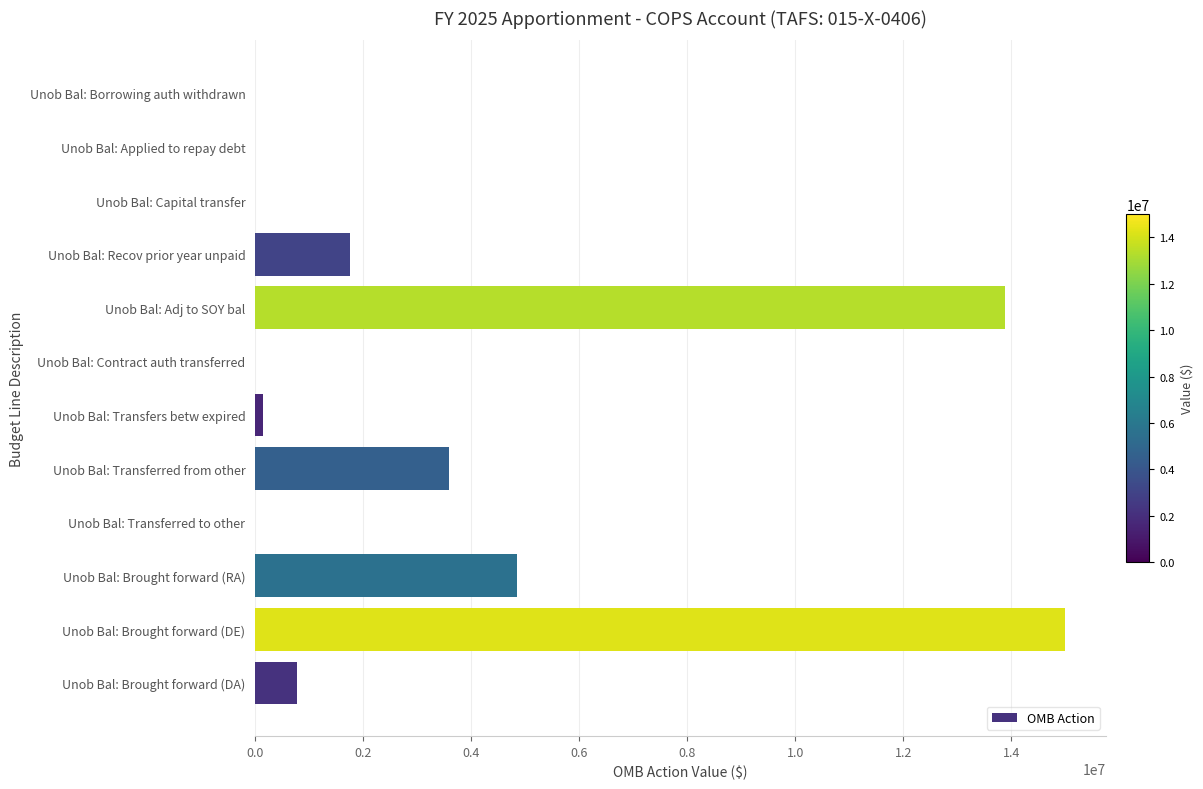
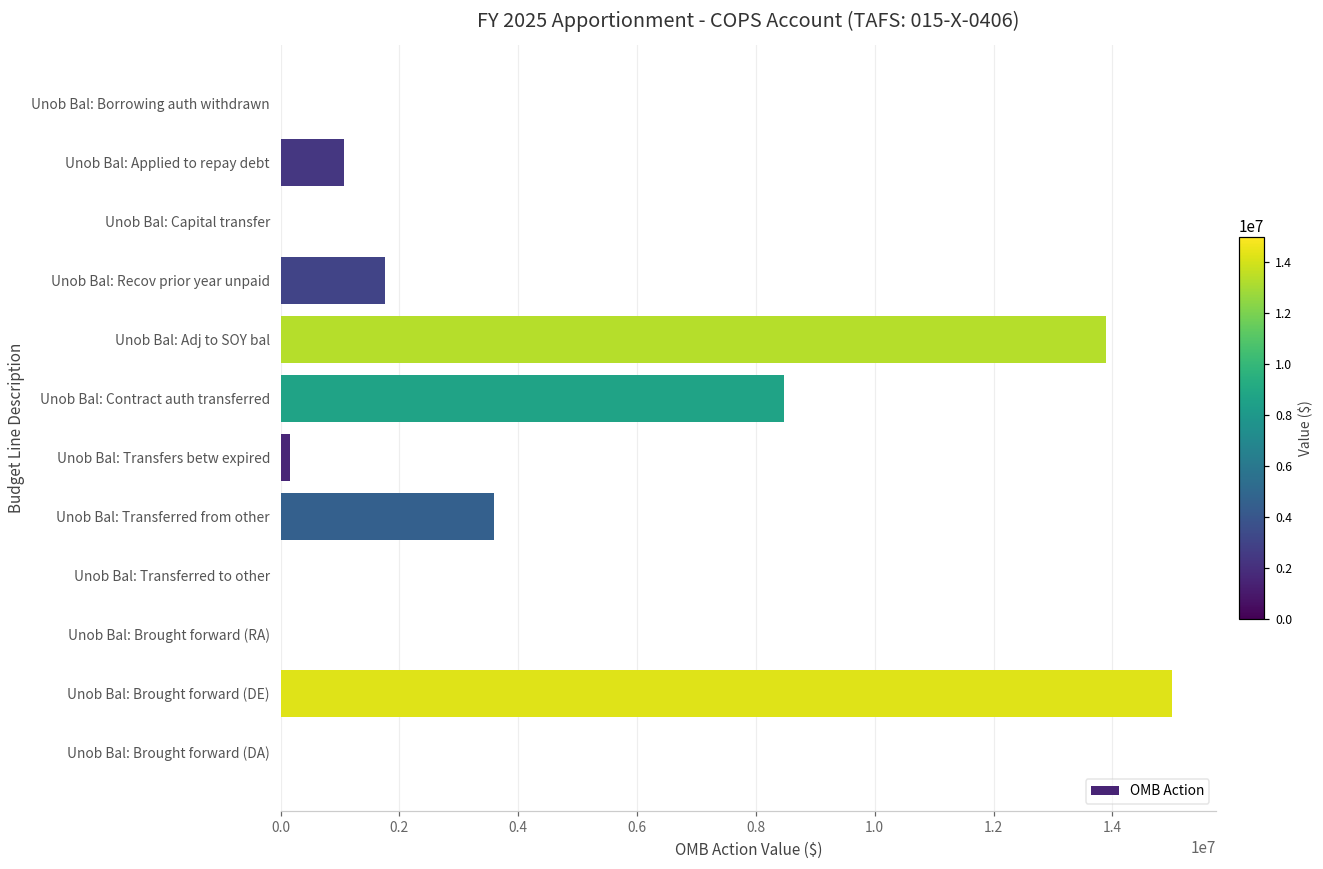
  {
    "Unob Bal: Borrowing auth withdrawn": 0,
-   "Unob Bal: Applied to repay debt": 0,
+   "Unob Bal: Applied to repay debt": 1100000,
    "Unob Bal: Capital transfer": 0,
    "Unob Bal: Recov prior year unpaid": 1800000,
    "Unob Bal: Adj to SOY bal": 13900000,
-   "Unob Bal: Contract auth transferred": 0,
+   "Unob Bal: Contract auth transferred": 8500000,
    "Unob Bal: Transfers betw expired": 100000,
    "Unob Bal: Transferred from other": 3600000,
    "Unob Bal: Transferred to other": 0,
-   "Unob Bal: Brought forward (RA)": 4800000,
+   "Unob Bal: Brought forward (RA)": 0,
    "Unob Bal: Brought forward (DE)": 15000000,
-   "Unob Bal: Brought forward (DA)": 800000
+   "Unob Bal: Brought forward (DA)": 0
  }
